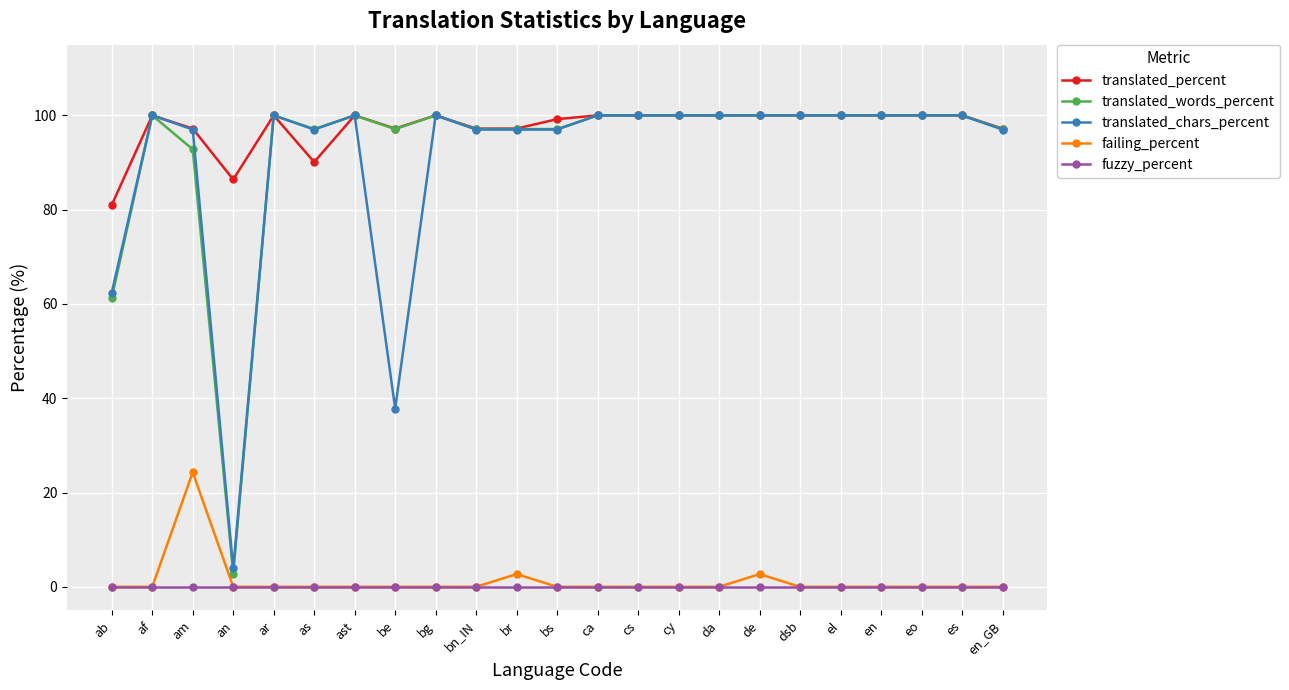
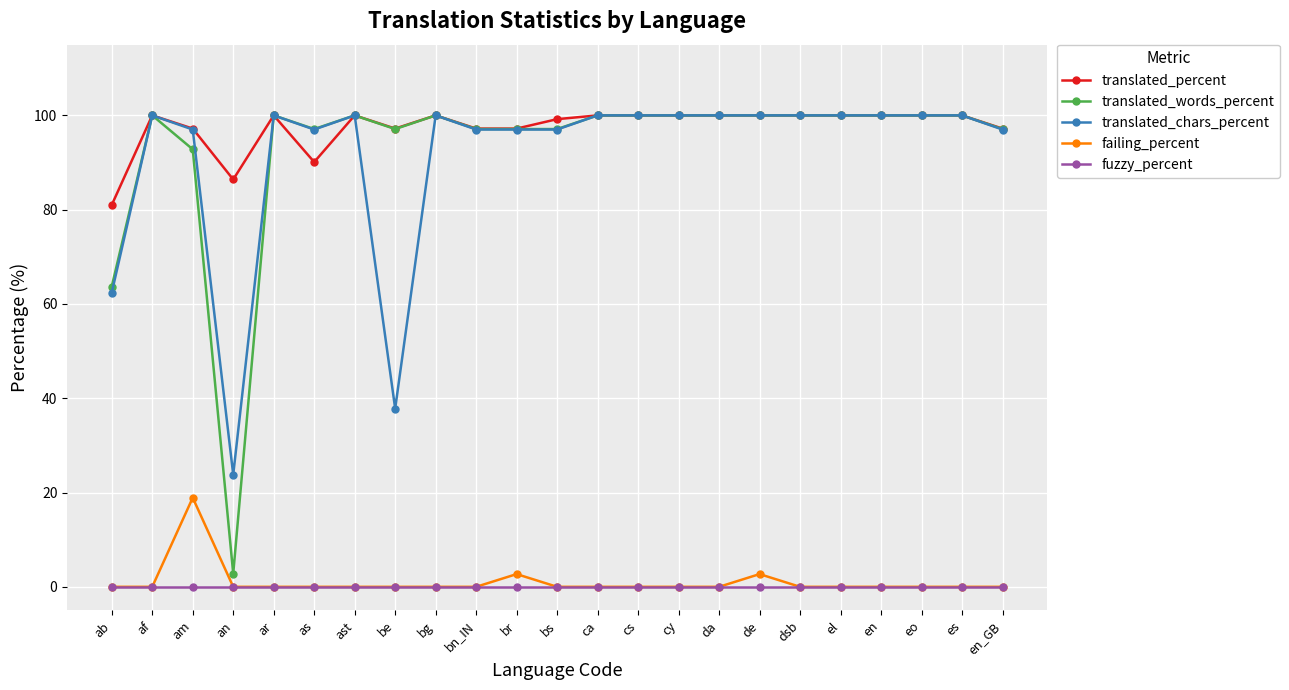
  {
    "translated_percent": {
      "ab": 81,
      "an": 86,
      "as": 90,
      "bs": 99
    },
    "translated_words_percent": {
-     "ab": 61,
+     "ab": 64,
      "am": 93,
      "an": 3
    },
    "translated_chars_percent": {
      "ab": 62,
-     "an": 4,
+     "an": 24,
      "be": 38
    },
    "failing_percent": {
-     "am": 24,
+     "am": 19,
      "br": 3,
      "de": 3
    },
    "fuzzy_percent": {
      "am": 0,
      "br": 0,
      "de": 0
    }
  }
